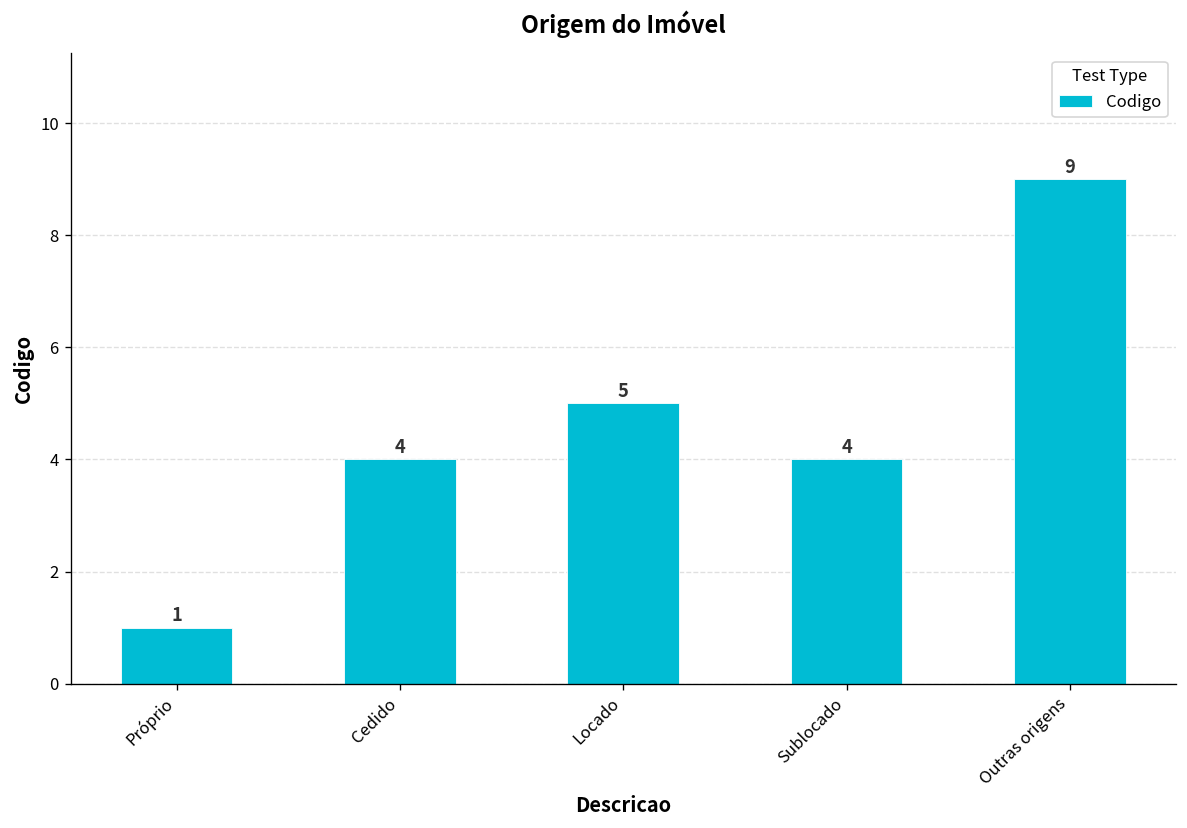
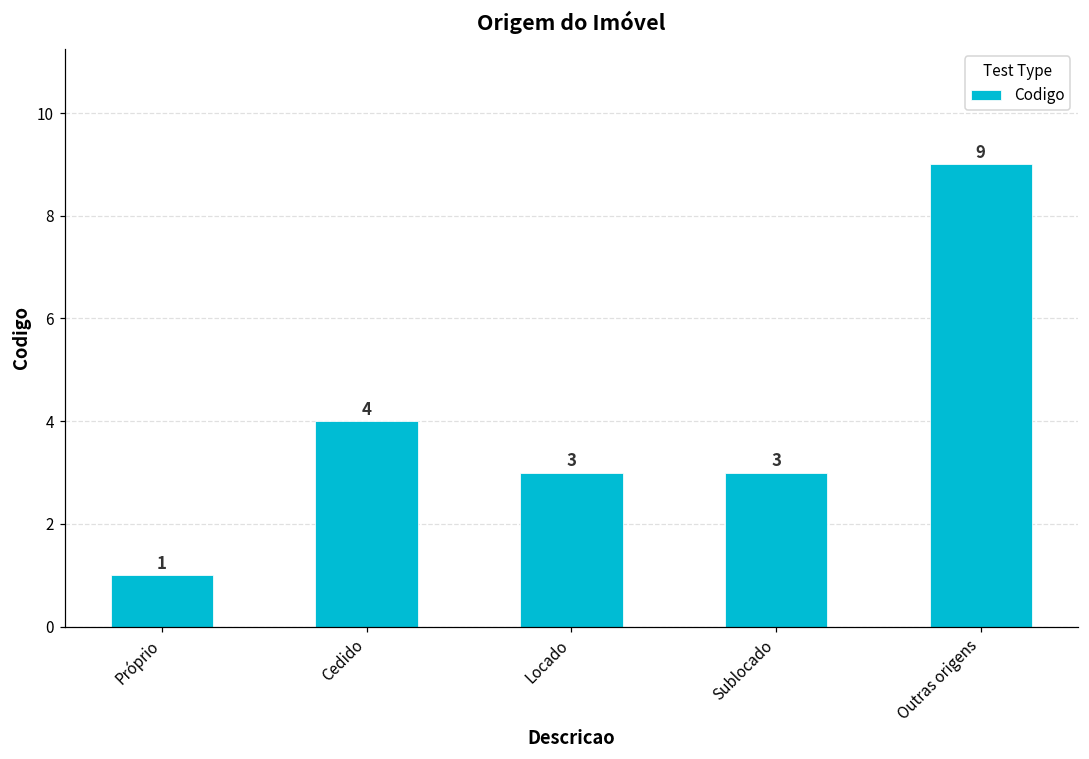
  {
    "Próprio": 1,
    "Cedido": 4,
-   "Locado": 5,
-   "Sublocado": 4,
+   "Locado": 3,
+   "Sublocado": 3,
    "Outras origens": 9
  }
